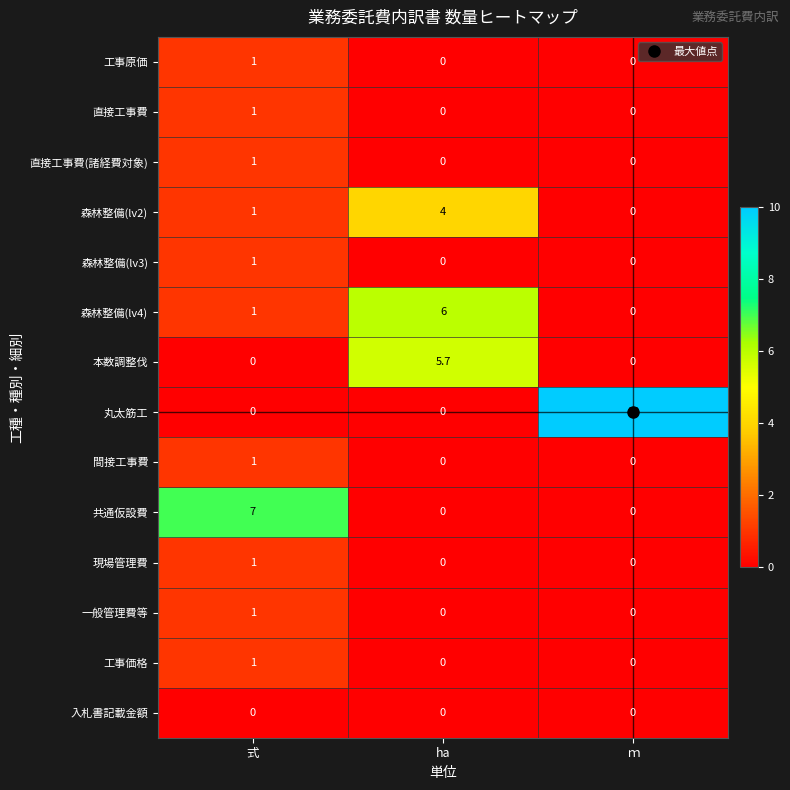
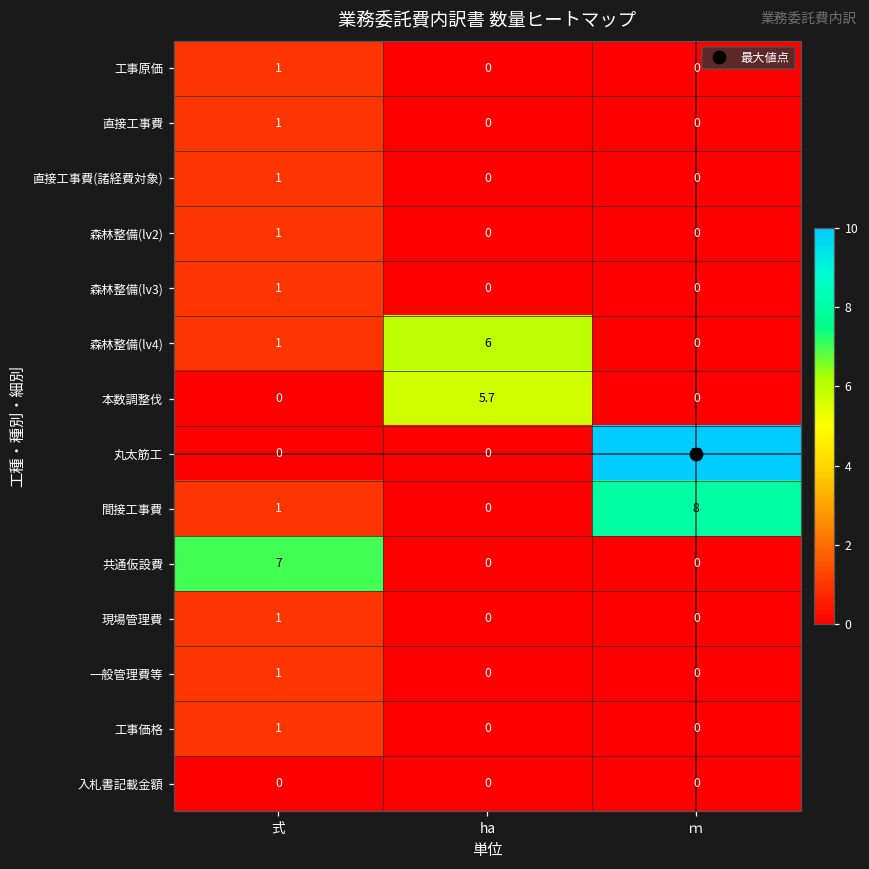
  {
    "工事原価": {
      "式": 1,
      "ha": 0,
      "ｍ": 0
    },
    "直接工事費": {
      "式": 1,
      "ha": 0,
      "ｍ": 0
    },
    "直接工事費(諸経費対象)": {
      "式": 1,
      "ha": 0,
      "ｍ": 0
    },
    "森林整備(lv2)": {
      "式": 1,
-     "ha": 4,
+     "ha": 0,
      "ｍ": 0
    },
    "森林整備(lv3)": {
      "式": 1,
      "ha": 0,
      "ｍ": 0
    },
    "森林整備(lv4)": {
      "式": 1,
      "ha": 6,
      "ｍ": 0
    },
    "本数調整伐": {
      "式": 0,
      "ha": 5.7,
      "ｍ": 0
    },
    "丸太筋工": {
      "式": 0,
      "ha": 0
    },
    "間接工事費": {
      "式": 1,
      "ha": 0,
-     "ｍ": 0
+     "ｍ": 8
    },
    "共通仮設費": {
      "式": 7,
      "ha": 0,
      "ｍ": 0
    },
    "現場管理費": {
      "式": 1,
      "ha": 0,
      "ｍ": 0
    },
    "一般管理費等": {
      "式": 1,
      "ha": 0,
      "ｍ": 0
    },
    "工事価格": {
      "式": 1,
      "ha": 0,
      "ｍ": 0
    },
    "入札書記載金額": {
      "式": 0,
      "ha": 0,
      "ｍ": 0
    }
  }
